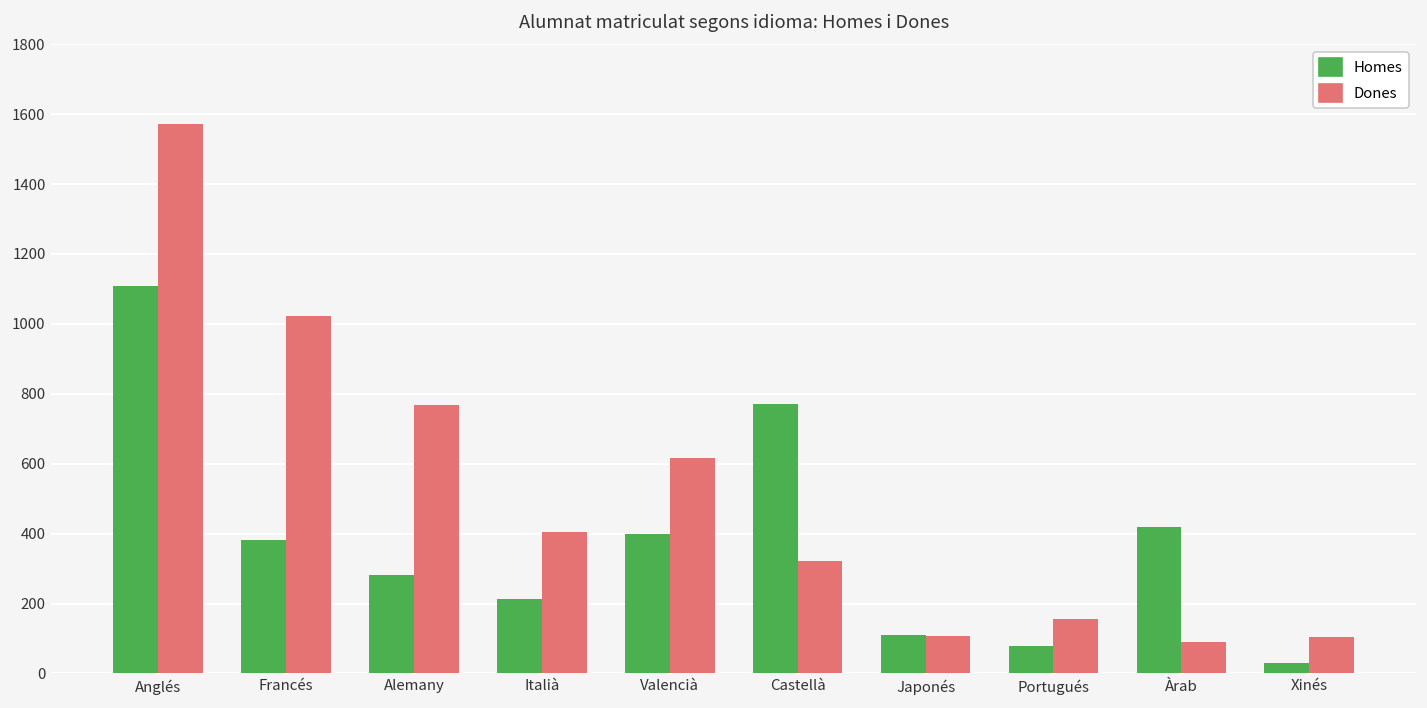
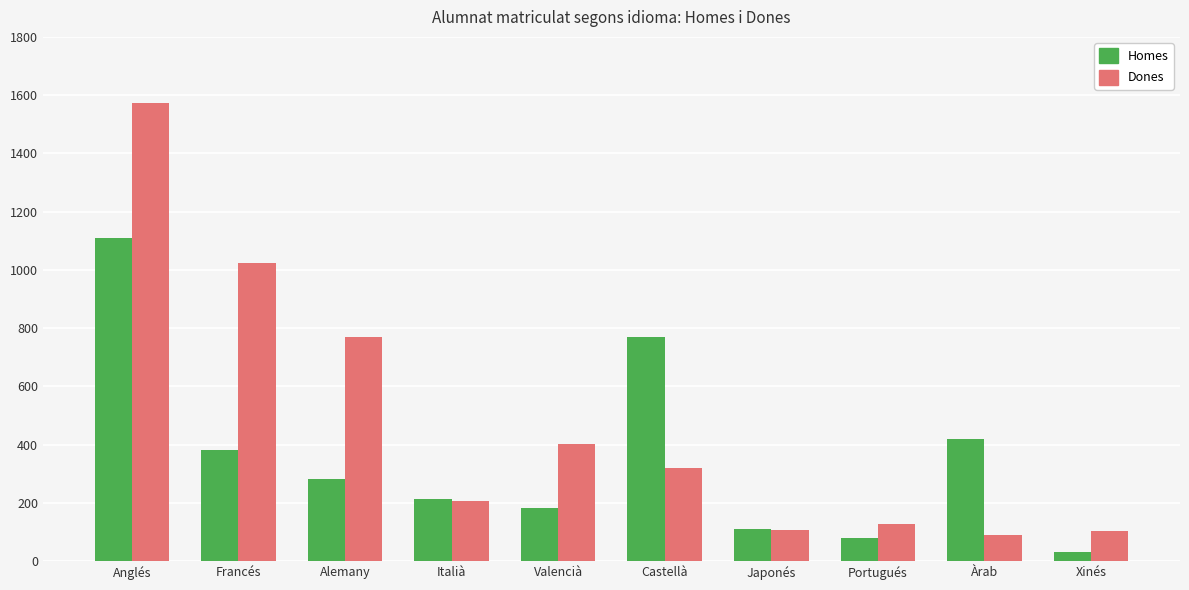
  {
    "Homes": {
      "Anglés": 1110,
      "Francés": 380,
      "Alemany": 280,
      "Italià": 210,
-     "Valencià": 400,
+     "Valencià": 180,
      "Castellà": 770,
      "Japonés": 110,
      "Portugués": 80,
      "Àrab": 420,
      "Xinés": 30
    },
    "Dones": {
      "Anglés": 1570,
      "Francés": 1020,
      "Alemany": 770,
-     "Italià": 400,
-     "Valencià": 620,
+     "Italià": 210,
+     "Valencià": 400,
      "Castellà": 320,
      "Japonés": 110,
-     "Portugués": 160,
+     "Portugués": 130,
      "Àrab": 90,
      "Xinés": 100
    }
  }
